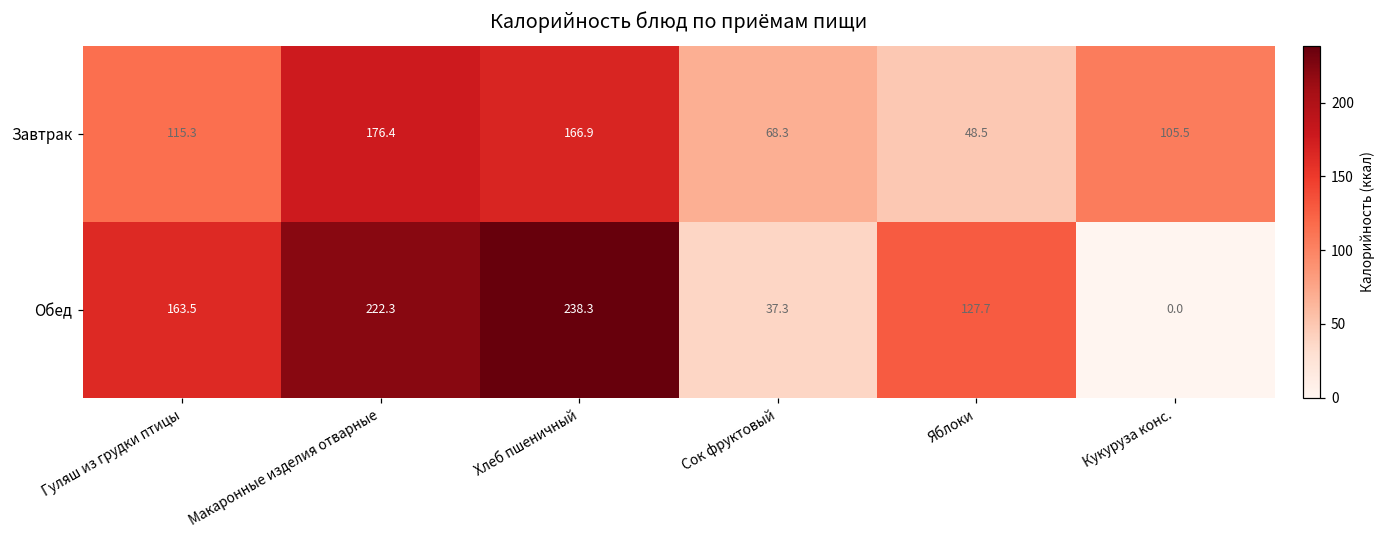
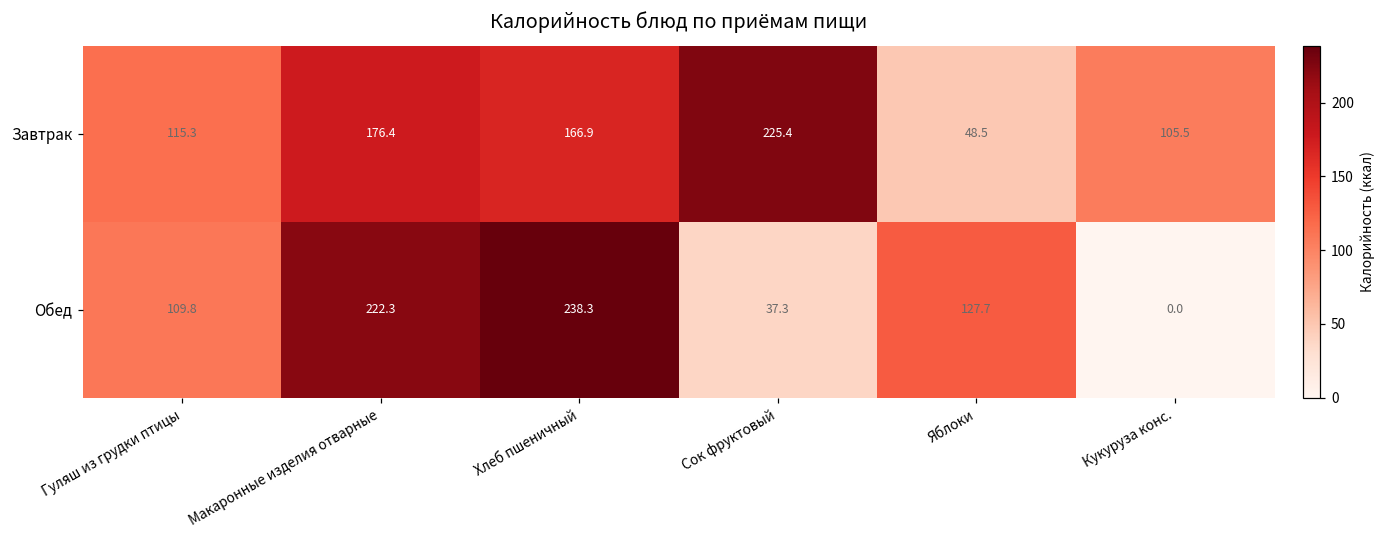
  {
    "Завтрак": {
      "Гуляш из грудки птицы": 115.3,
      "Макаронные изделия отварные": 176.4,
      "Хлеб пшеничный": 166.9,
-     "Сок фруктовый": 68.3,
+     "Сок фруктовый": 225.4,
      "Яблоки": 48.5,
      "Кукуруза конс.": 105.5
    },
    "Обед": {
-     "Гуляш из грудки птицы": 163.5,
+     "Гуляш из грудки птицы": 109.8,
      "Макаронные изделия отварные": 222.3,
      "Хлеб пшеничный": 238.3,
      "Сок фруктовый": 37.3,
      "Яблоки": 127.7,
      "Кукуруза конс.": 0.0
    }
  }
